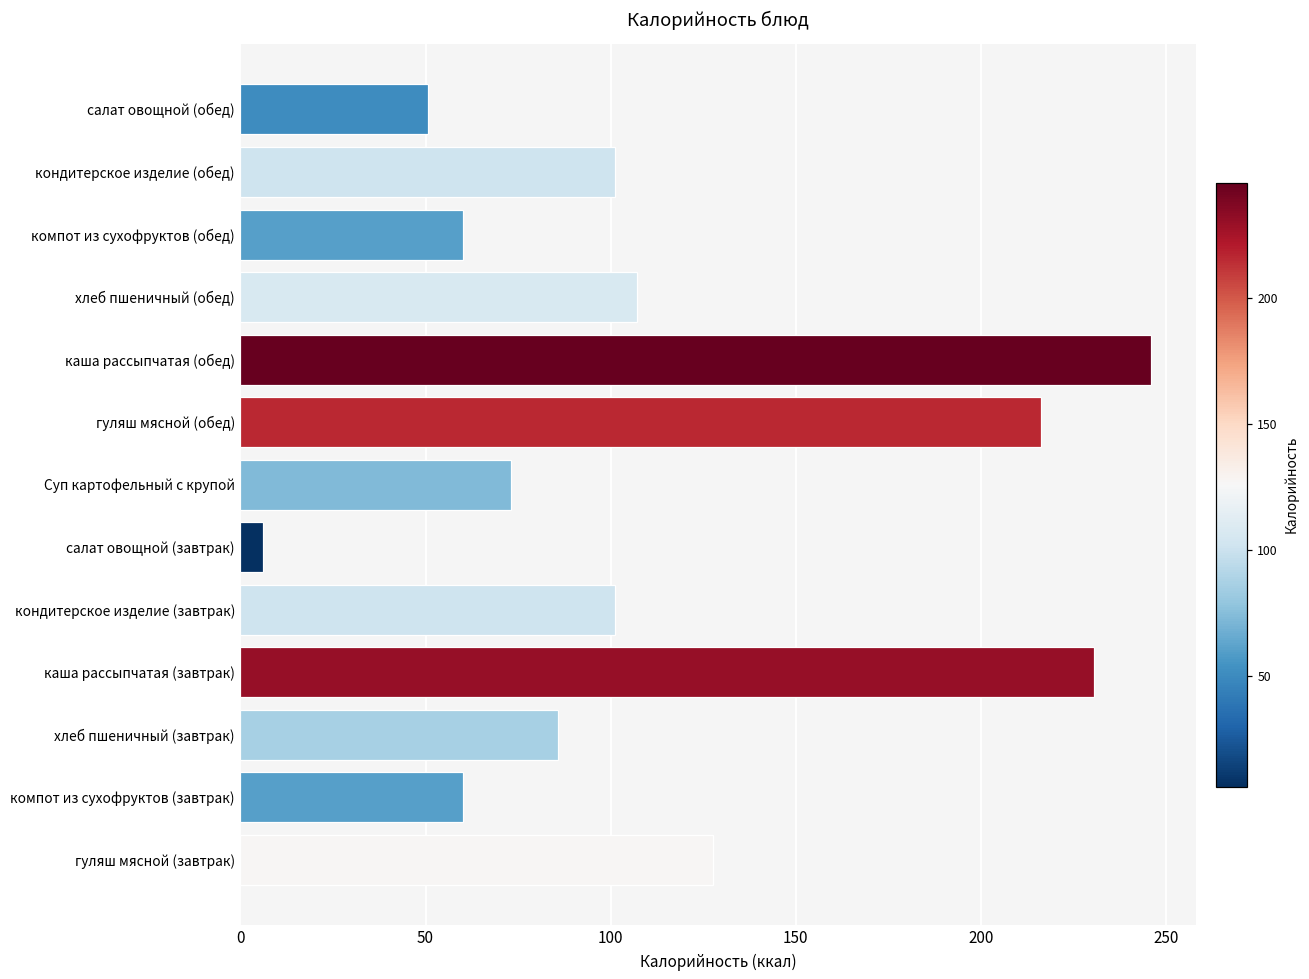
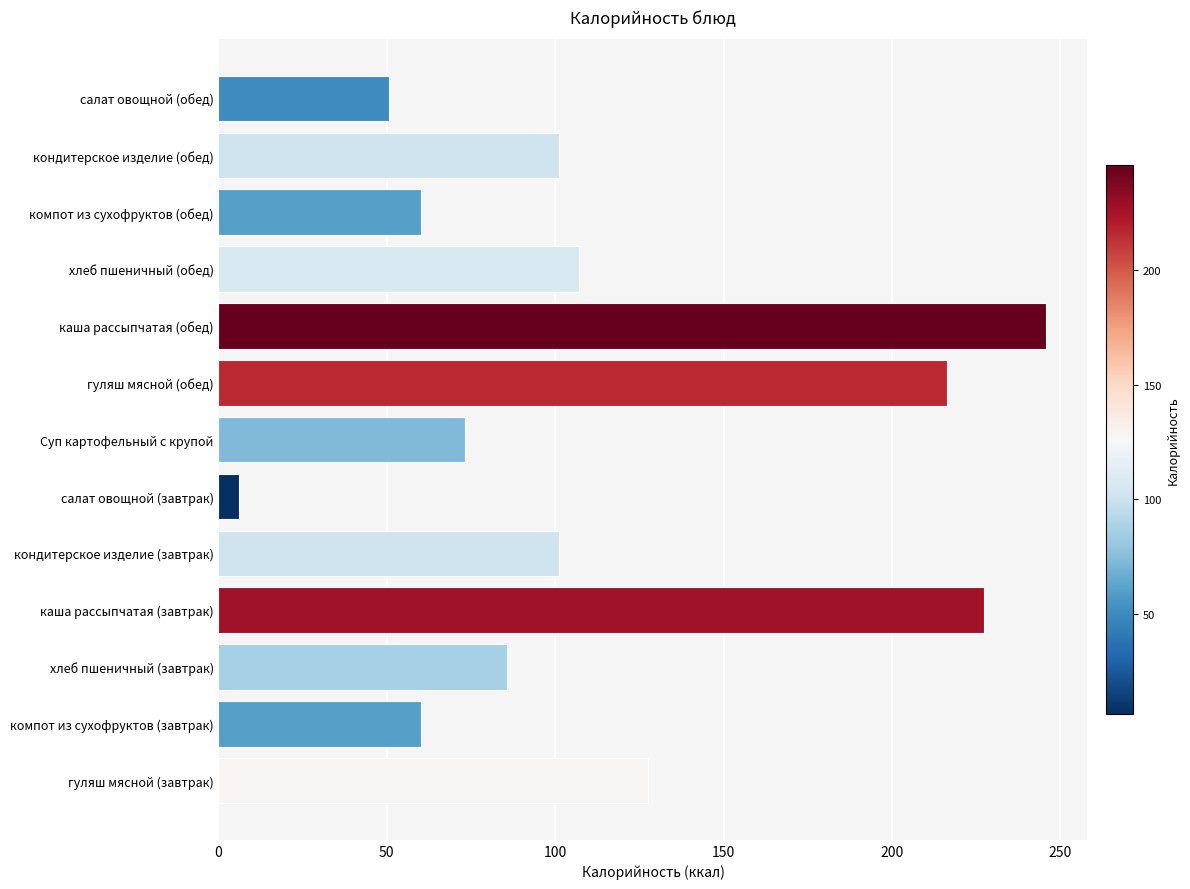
  {
    "салат овощной (обед)": 51,
    "кондитерское изделие (обед)": 101,
    "компот из сухофруктов (обед)": 60,
    "хлеб пшеничный (обед)": 107,
    "каша рассыпчатая (обед)": 246,
    "гуляш мясной (обед)": 216,
    "Суп картофельный с крупой": 73,
    "салат овощной (завтрак)": 6,
    "кондитерское изделие (завтрак)": 101,
-   "каша рассыпчатая (завтрак)": 230,
+   "каша рассыпчатая (завтрак)": 227,
    "хлеб пшеничный (завтрак)": 86,
    "компот из сухофруктов (завтрак)": 60,
    "гуляш мясной (завтрак)": 128
  }
